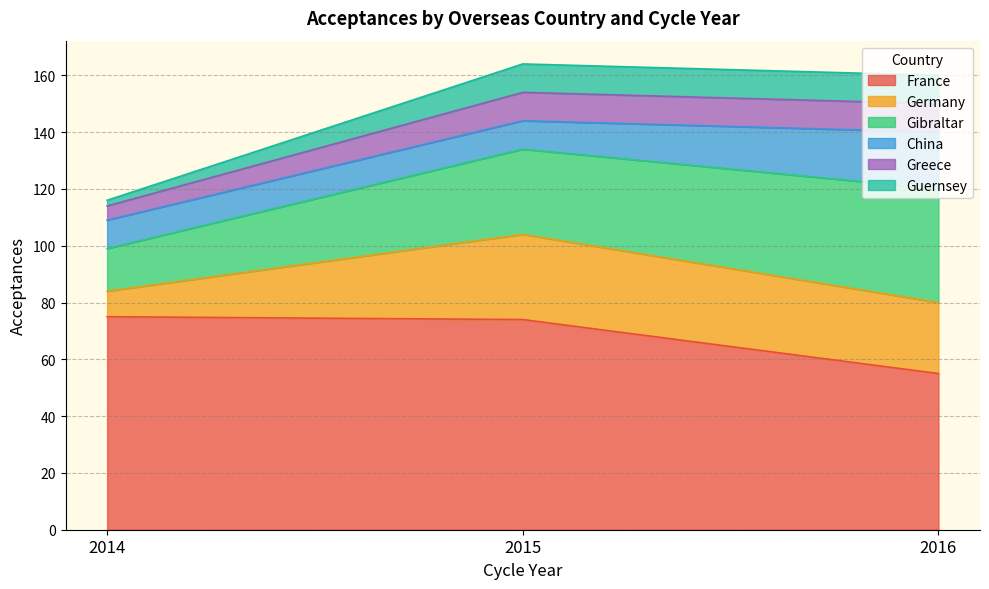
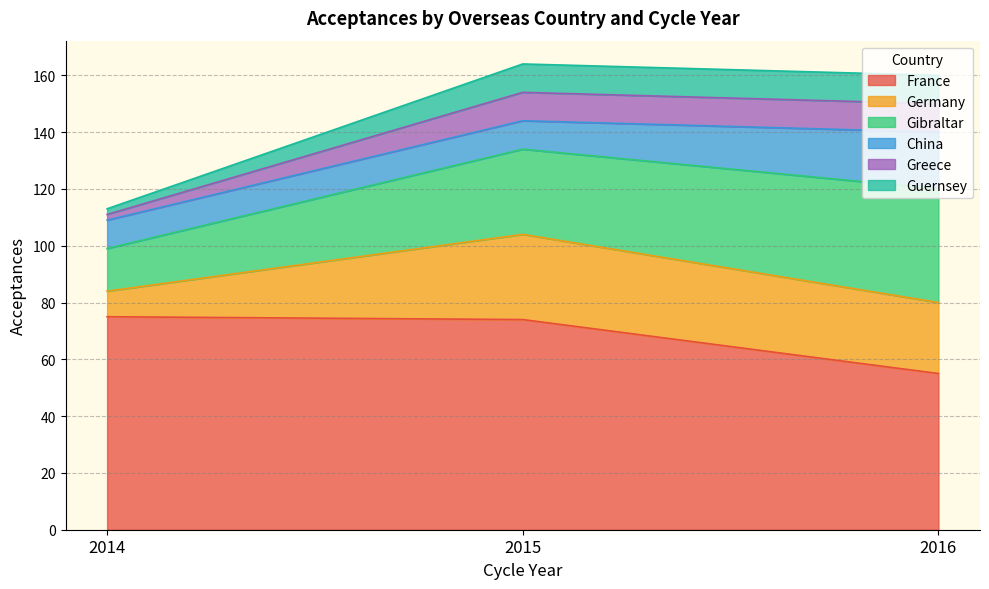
  {
    "France": {
      "2014": 75,
      "2015": 74,
      "2016": 55
    },
    "Germany": {
      "2014": 9,
      "2015": 30,
      "2016": 25
    },
    "China": {
      "2014": 10,
      "2015": 10
    },
    "Greece": {
-     "2014": 5,
+     "2014": 2,
      "2015": 10
    }
  }
